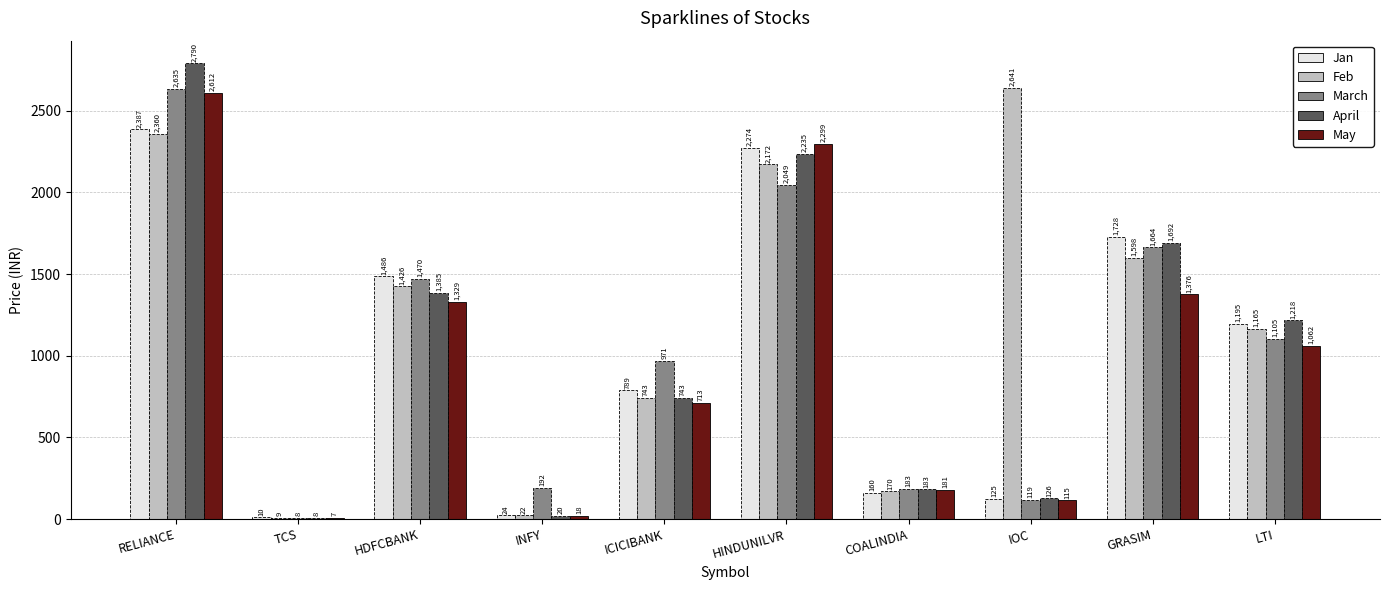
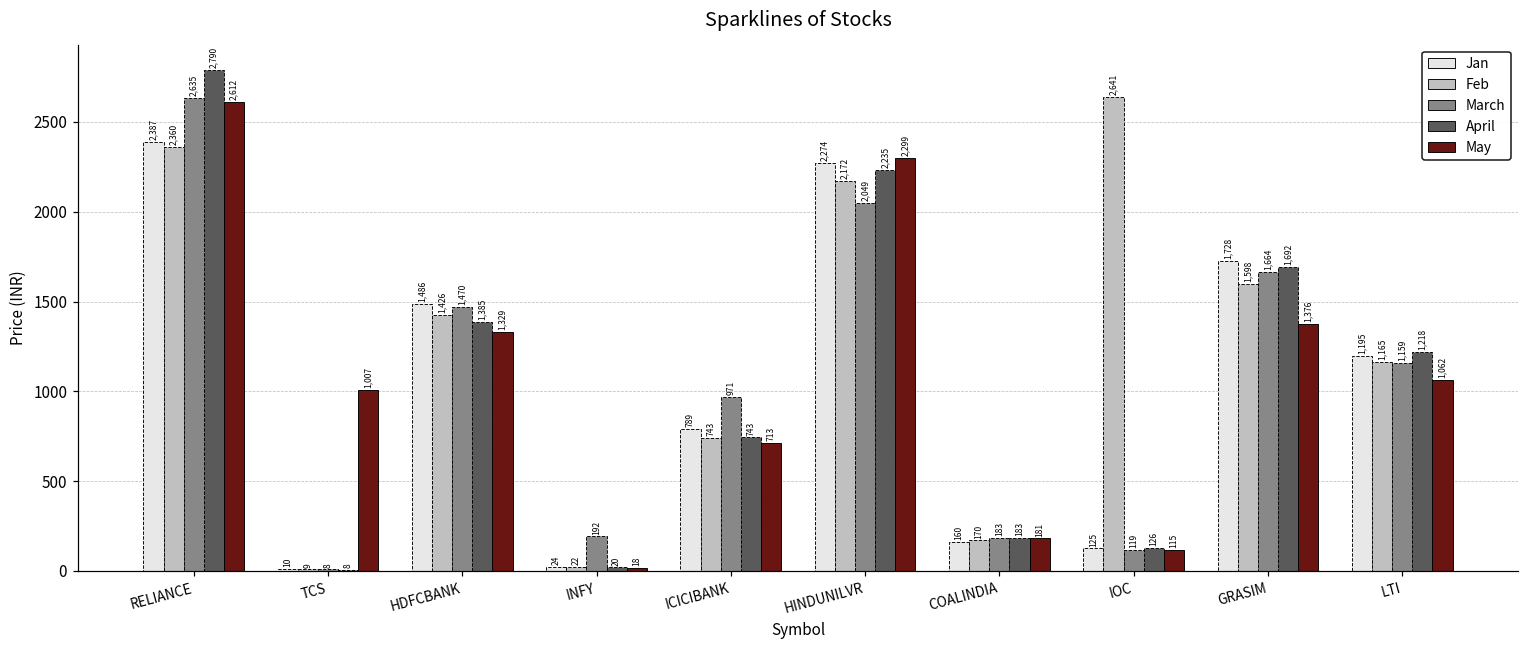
  {
    "Jan": {
      "RELIANCE": "2,387",
      "TCS": "10",
      "HDFCBANK": "1,486",
      "INFY": "24",
      "ICICIBANK": "789",
      "HINDUNILVR": "2,274",
      "COALINDIA": "160",
      "IOC": "125",
      "GRASIM": "1,728",
      "LTI": "1,195"
    },
    "Feb": {
      "RELIANCE": "2,360",
      "TCS": "9",
      "HDFCBANK": "1,426",
      "INFY": "22",
      "ICICIBANK": "743",
      "HINDUNILVR": "2,172",
      "COALINDIA": "170",
      "IOC": "2,641",
      "GRASIM": "1,598",
      "LTI": "1,165"
    },
    "March": {
      "RELIANCE": "2,635",
      "TCS": "8",
      "HDFCBANK": "1,470",
      "INFY": "192",
      "ICICIBANK": "971",
      "HINDUNILVR": "2,049",
      "COALINDIA": "183",
      "IOC": "119",
      "GRASIM": "1,664",
-     "LTI": "1,105"
+     "LTI": "1,159"
    },
    "April": {
      "RELIANCE": "2,790",
      "TCS": "8",
      "HDFCBANK": "1,385",
      "INFY": "20",
      "ICICIBANK": "743",
      "HINDUNILVR": "2,235",
      "COALINDIA": "183",
      "IOC": "126",
      "GRASIM": "1,692",
      "LTI": "1,218"
    },
    "May": {
      "RELIANCE": "2,612",
-     "TCS": "7",
+     "TCS": "1,007",
      "HDFCBANK": "1,329",
      "INFY": "18",
      "ICICIBANK": "713",
      "HINDUNILVR": "2,299",
      "COALINDIA": "181",
      "IOC": "115",
      "GRASIM": "1,376",
      "LTI": "1,062"
    }
  }
